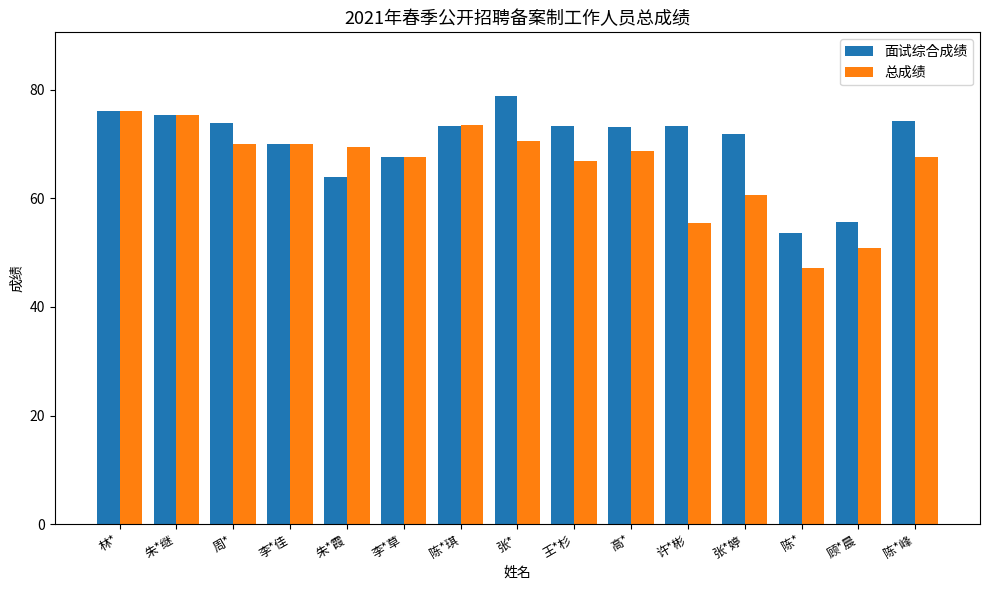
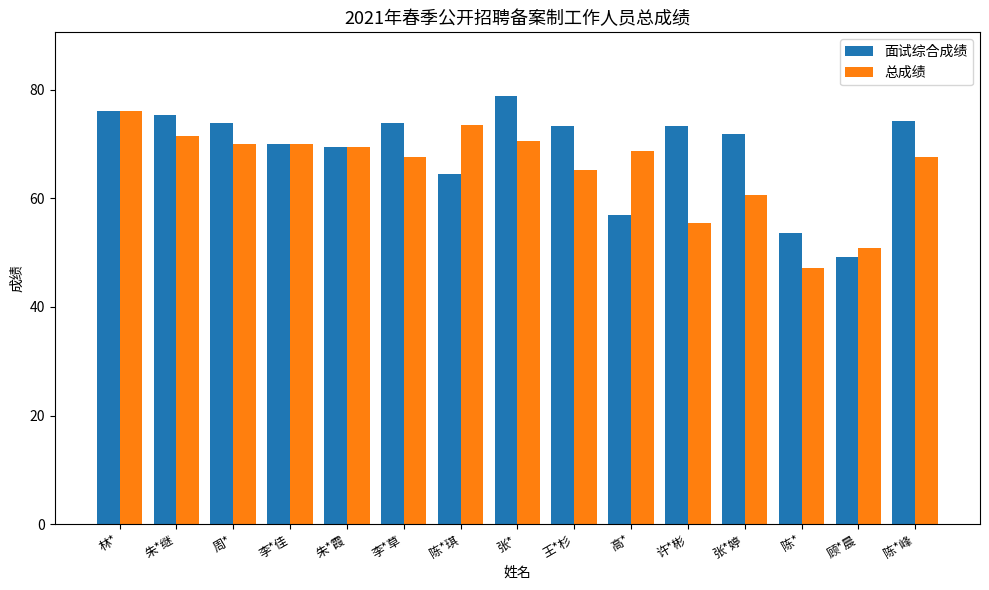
  {
    "面试综合成绩": {
      "林*": 76,
      "朱*继": 75,
      "周*": 74,
      "李*佳": 70,
-     "朱*霞": 64,
-     "李*草": 68,
-     "陈*琪": 73,
+     "朱*霞": 69,
+     "李*草": 74,
+     "陈*琪": 65,
      "张*": 79,
      "王*杉": 73,
-     "高*": 73,
+     "高*": 57,
      "许*彬": 73,
      "张*婷": 72,
      "陈*": 54,
-     "顾*晨": 56,
+     "顾*晨": 49,
      "陈*峰": 74
    },
    "总成绩": {
      "林*": 76,
-     "朱*继": 75,
+     "朱*继": 72,
      "周*": 70,
      "李*佳": 70,
      "朱*霞": 69,
      "李*草": 68,
      "陈*琪": 74,
      "张*": 71,
-     "王*杉": 67,
+     "王*杉": 65,
      "高*": 69,
      "许*彬": 55,
      "张*婷": 61,
      "陈*": 47,
      "顾*晨": 51,
      "陈*峰": 68
    }
  }
